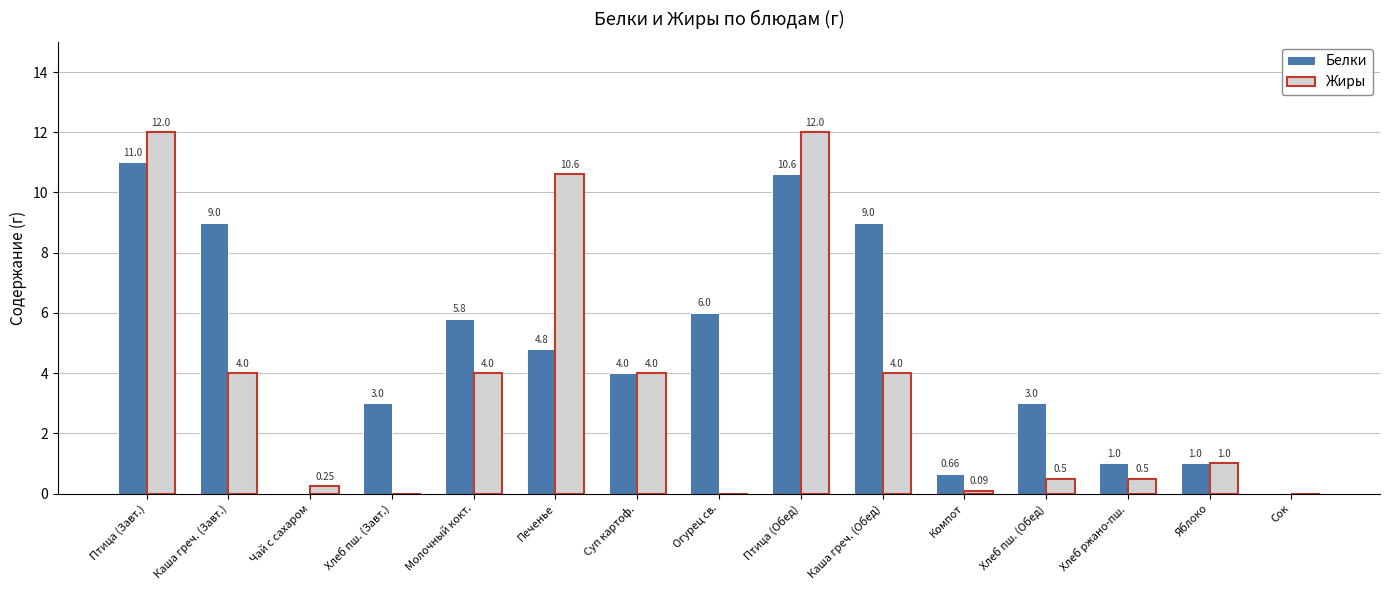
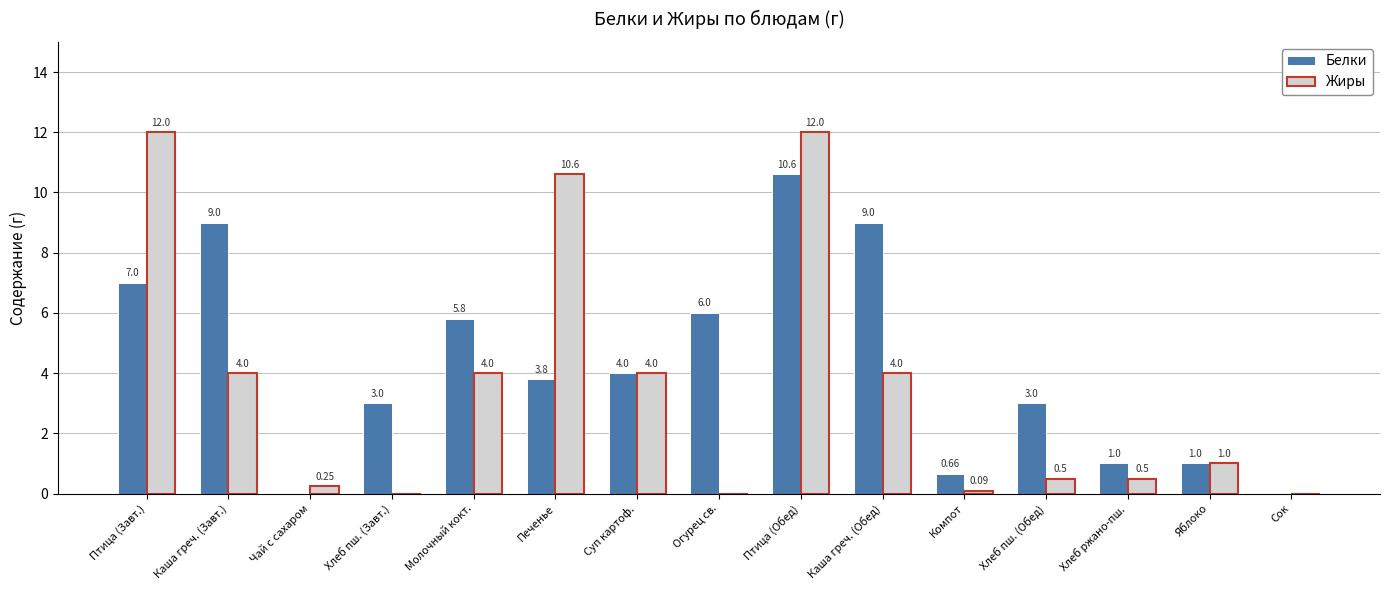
  {
    "Белки": {
-     "Птица (Завт.)": 11.0,
+     "Птица (Завт.)": 7.0,
      "Каша греч. (Завт.)": 9.0,
      "Хлеб пш. (Завт.)": 3.0,
      "Молочный кокт.": 5.8,
-     "Печенье": 4.8,
+     "Печенье": 3.8,
      "Суп картоф.": 4.0,
      "Огурец св.": 6.0,
      "Птица (Обед)": 10.6,
      "Каша греч. (Обед)": 9.0,
      "Компот": 0.66,
      "Хлеб пш. (Обед)": 3.0,
      "Хлеб ржано-пш.": 1.0,
      "Яблоко": 1.0
    },
    "Жиры": {
      "Птица (Завт.)": 12.0,
      "Каша греч. (Завт.)": 4.0,
      "Чай с сахаром": 0.25,
      "Молочный кокт.": 4.0,
      "Печенье": 10.6,
      "Суп картоф.": 4.0,
      "Птица (Обед)": 12.0,
      "Каша греч. (Обед)": 4.0,
      "Компот": 0.09,
      "Хлеб пш. (Обед)": 0.5,
      "Хлеб ржано-пш.": 0.5,
      "Яблоко": 1.0
    }
  }
